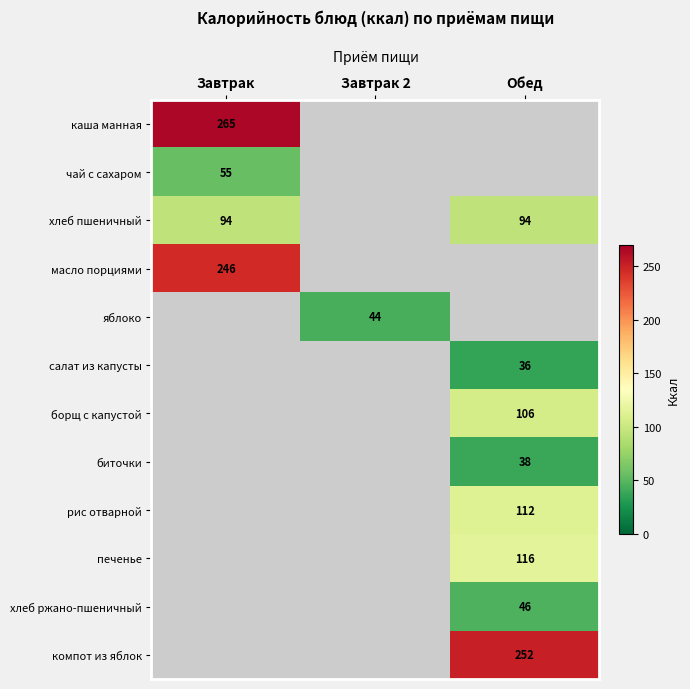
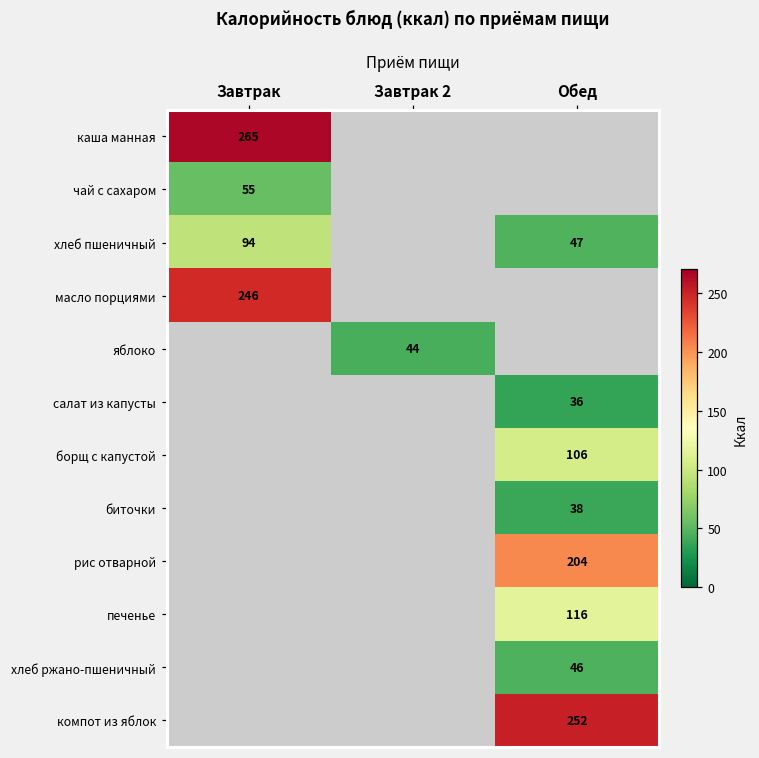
  {
    "каша манная": {
      "Завтрак": 265
    },
    "чай с сахаром": {
      "Завтрак": 55
    },
    "хлеб пшеничный": {
      "Завтрак": 94,
-     "Обед": 94
+     "Обед": 47
    },
    "масло порциями": {
      "Завтрак": 246
    },
    "яблоко": {
      "Завтрак 2": 44
    },
    "салат из капусты": {
      "Обед": 36
    },
    "борщ с капустой": {
      "Обед": 106
    },
    "биточки": {
      "Обед": 38
    },
    "рис отварной": {
-     "Обед": 112
+     "Обед": 204
    },
    "печенье": {
      "Обед": 116
    },
    "хлеб ржано-пшеничный": {
      "Обед": 46
    },
    "компот из яблок": {
      "Обед": 252
    }
  }
